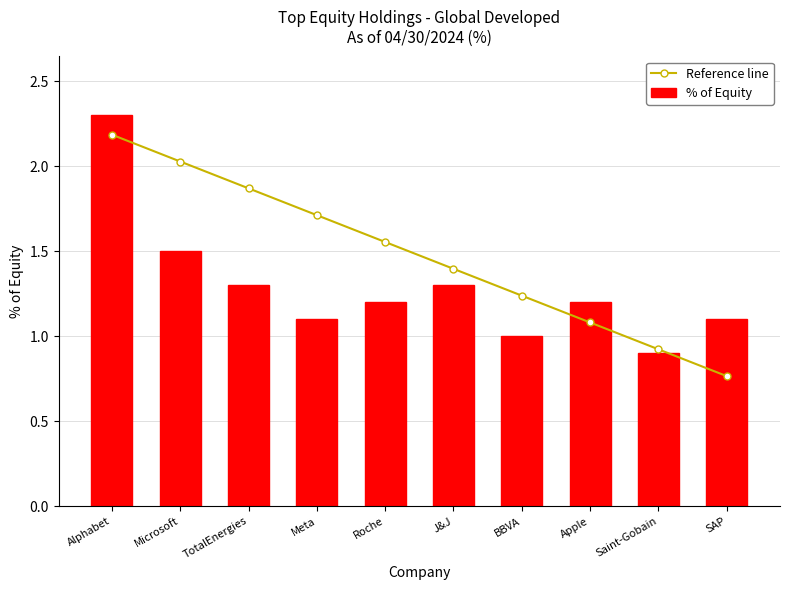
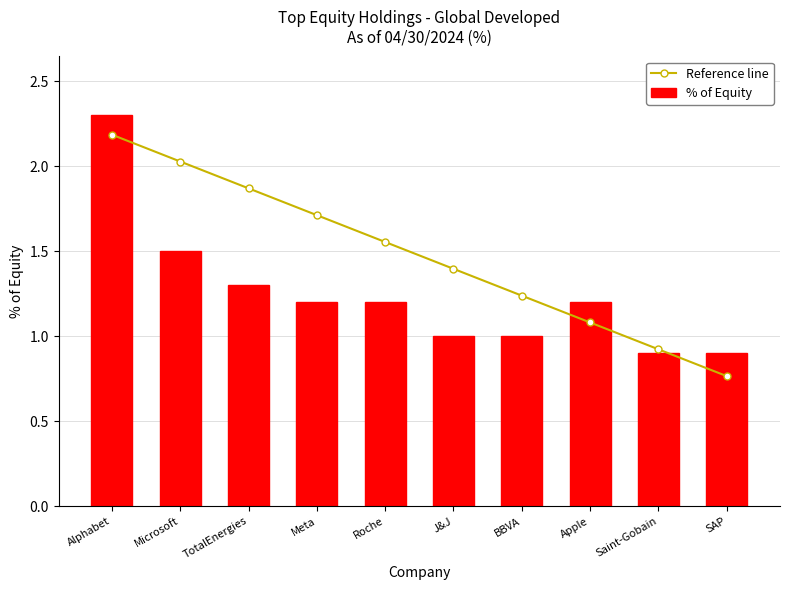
  {
    "Reference line": {
      "Alphabet": 2.18,
      "Microsoft": 2.03,
      "TotalEnergies": 1.87,
      "Meta": 1.7,
      "Roche": 1.55,
      "J&J": 1.4,
      "BBVA": 1.24,
      "Apple": 1.08,
      "Saint-Gobain": 0.92,
      "SAP": 0.77
    },
    "% of Equity": {
      "Alphabet": 2.3,
      "Microsoft": 1.5,
      "TotalEnergies": 1.3,
-     "Meta": 1.1,
+     "Meta": 1.2,
      "Roche": 1.2,
-     "J&J": 1.3,
+     "J&J": 1.0,
      "BBVA": 1.0,
      "Apple": 1.2,
      "Saint-Gobain": 0.9,
-     "SAP": 1.1
+     "SAP": 0.9
    }
  }
